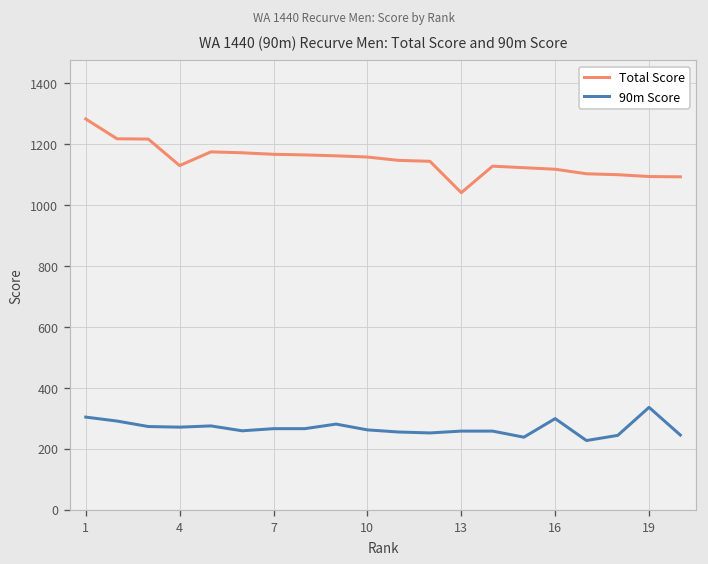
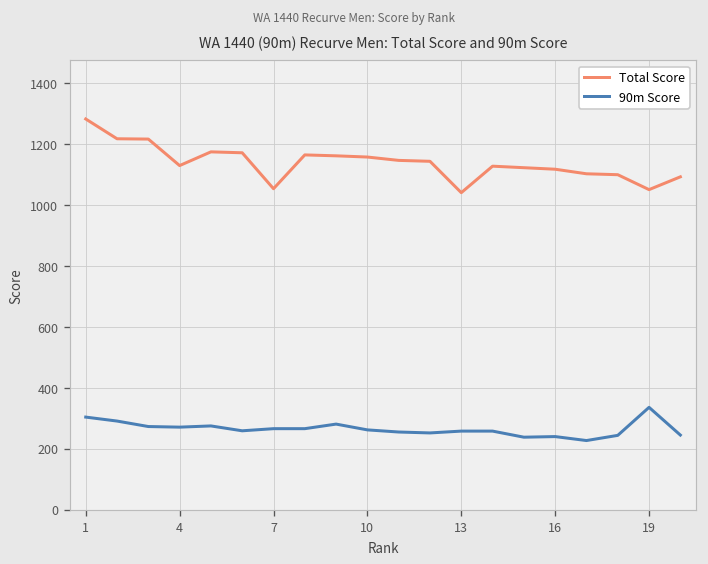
  {
    "Total Score": {
      "1": 1280,
      "4": 1130,
-     "7": 1170,
+     "7": 1050,
      "10": 1160,
      "13": 1040,
      "16": 1120,
-     "19": 1090
+     "19": 1050
    },
    "90m Score": {
      "1": 300,
      "4": 270,
      "7": 270,
      "10": 260,
      "13": 260,
-     "16": 300,
+     "16": 240,
      "19": 340
    }
  }
